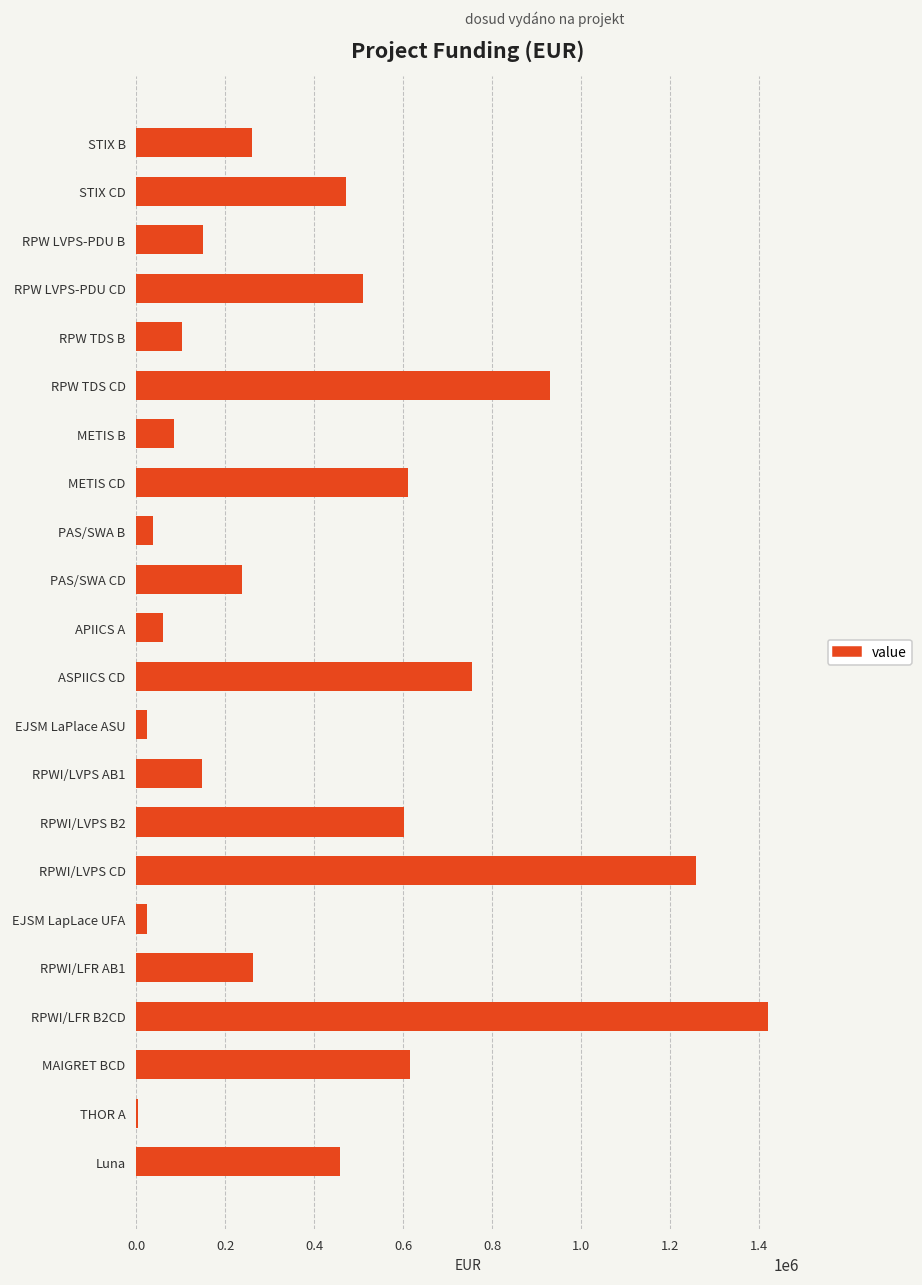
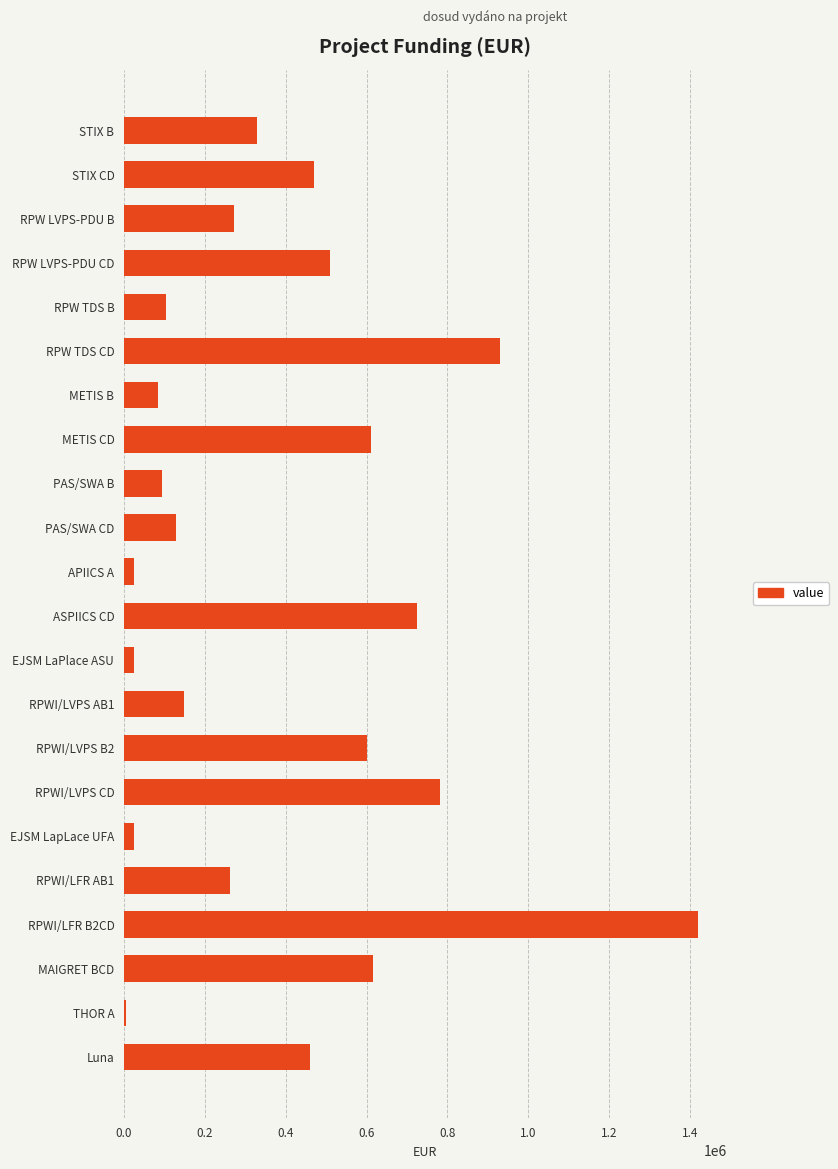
  {
-   "STIX B": 260000,
+   "STIX B": 330000,
    "STIX CD": 470000,
-   "RPW LVPS-PDU B": 150000,
+   "RPW LVPS-PDU B": 270000,
    "RPW LVPS-PDU CD": 510000,
    "RPW TDS B": 100000,
    "RPW TDS CD": 930000,
    "METIS B": 90000,
    "METIS CD": 610000,
-   "PAS/SWA B": 40000,
-   "PAS/SWA CD": 240000,
-   "APIICS A": 60000,
-   "ASPIICS CD": 750000,
+   "PAS/SWA B": 90000,
+   "PAS/SWA CD": 130000,
+   "APIICS A": 30000,
+   "ASPIICS CD": 720000,
    "EJSM LaPlace ASU": 30000,
    "RPWI/LVPS AB1": 150000,
    "RPWI/LVPS B2": 600000,
-   "RPWI/LVPS CD": 1260000,
+   "RPWI/LVPS CD": 780000,
    "EJSM LapLace UFA": 30000,
    "RPWI/LFR AB1": 260000,
    "RPWI/LFR B2CD": 1420000,
    "MAIGRET BCD": 620000,
    "Luna": 460000
  }
